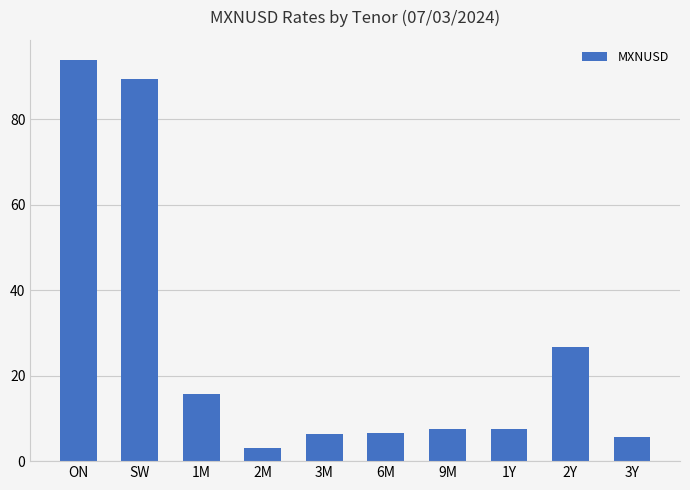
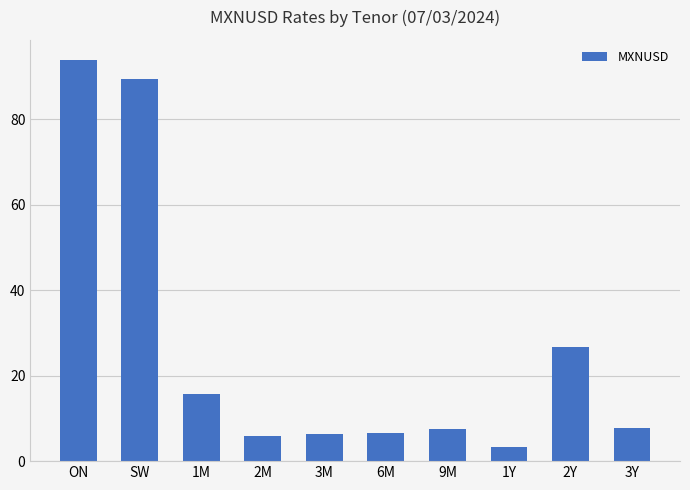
  {
    "ON": 94,
    "SW": 89,
    "1M": 16,
-   "2M": 3,
+   "2M": 6,
    "3M": 6,
    "6M": 7,
    "9M": 7,
-   "1Y": 8,
+   "1Y": 3,
    "2Y": 27,
-   "3Y": 6
+   "3Y": 8
  }
